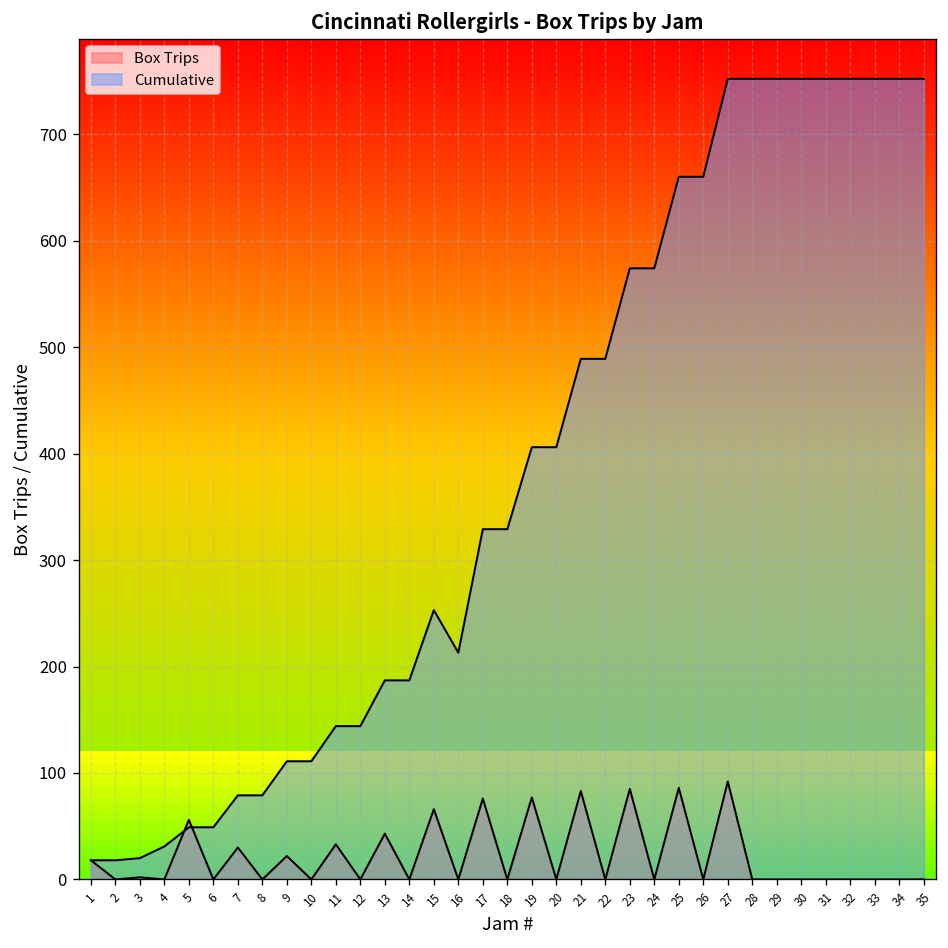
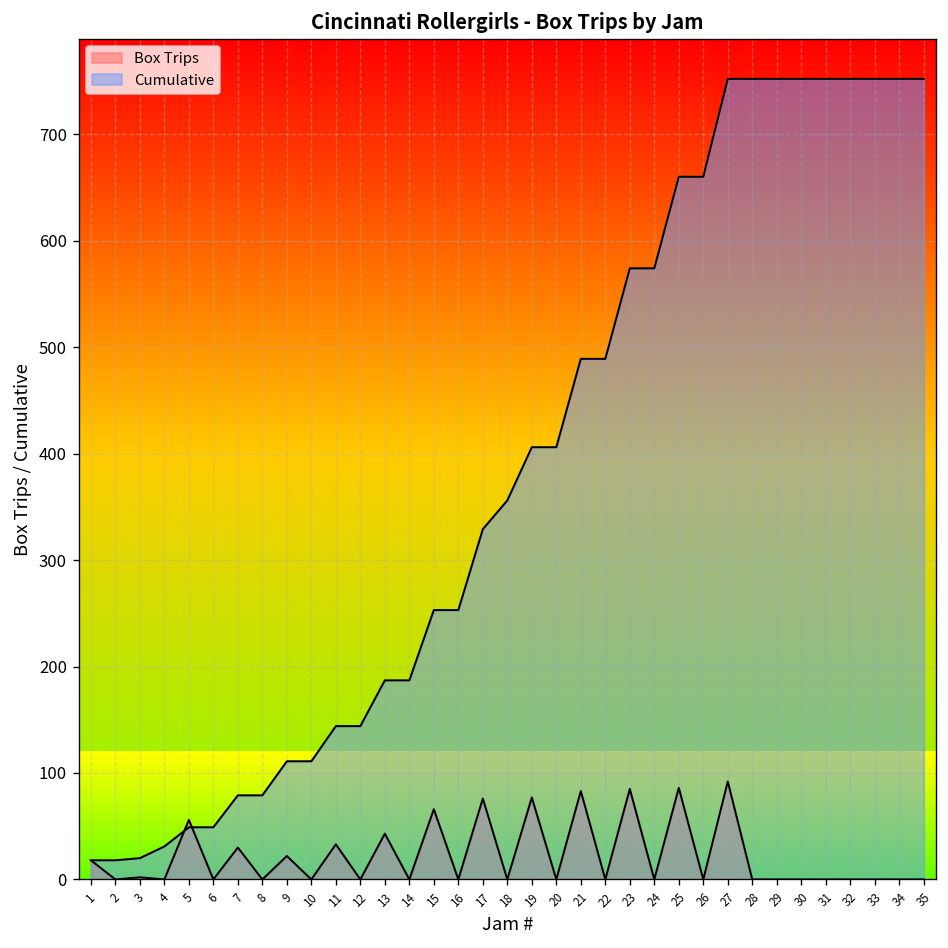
  {
    "Box Trips": {
      "2": 0,
      "3": 0,
      "4": 0,
      "5": 60,
      "6": 0,
      "7": 30,
      "8": 0,
      "9": 20,
      "10": 0,
      "11": 30,
      "12": 0,
      "13": 40,
      "14": 0,
      "15": 70,
      "16": 0,
      "17": 80,
      "18": 0,
      "19": 80,
      "20": 0,
      "21": 80,
      "22": 0,
      "23": 90,
      "24": 0,
      "25": 90,
      "26": 0,
      "27": 90,
      "28": 0,
      "29": 0,
      "30": 0,
      "31": 0,
      "32": 0,
      "33": 0,
      "34": 0,
      "35": 0
    },
    "Cumulative": {
      "2": 20,
      "3": 20,
      "4": 30,
      "5": 50,
      "6": 50,
      "7": 80,
      "8": 80,
      "9": 110,
      "10": 110,
      "11": 140,
      "12": 140,
      "13": 190,
      "14": 190,
      "15": 250,
-     "16": 210,
+     "16": 250,
      "17": 330,
-     "18": 330,
+     "18": 360,
      "19": 410,
      "20": 410,
      "21": 490,
      "22": 490,
      "23": 570,
      "24": 570,
      "25": 660,
      "26": 660,
      "27": 750,
      "28": 750,
      "29": 750,
      "30": 750,
      "31": 750,
      "32": 750,
      "33": 750,
      "34": 750,
      "35": 750
    }
  }
